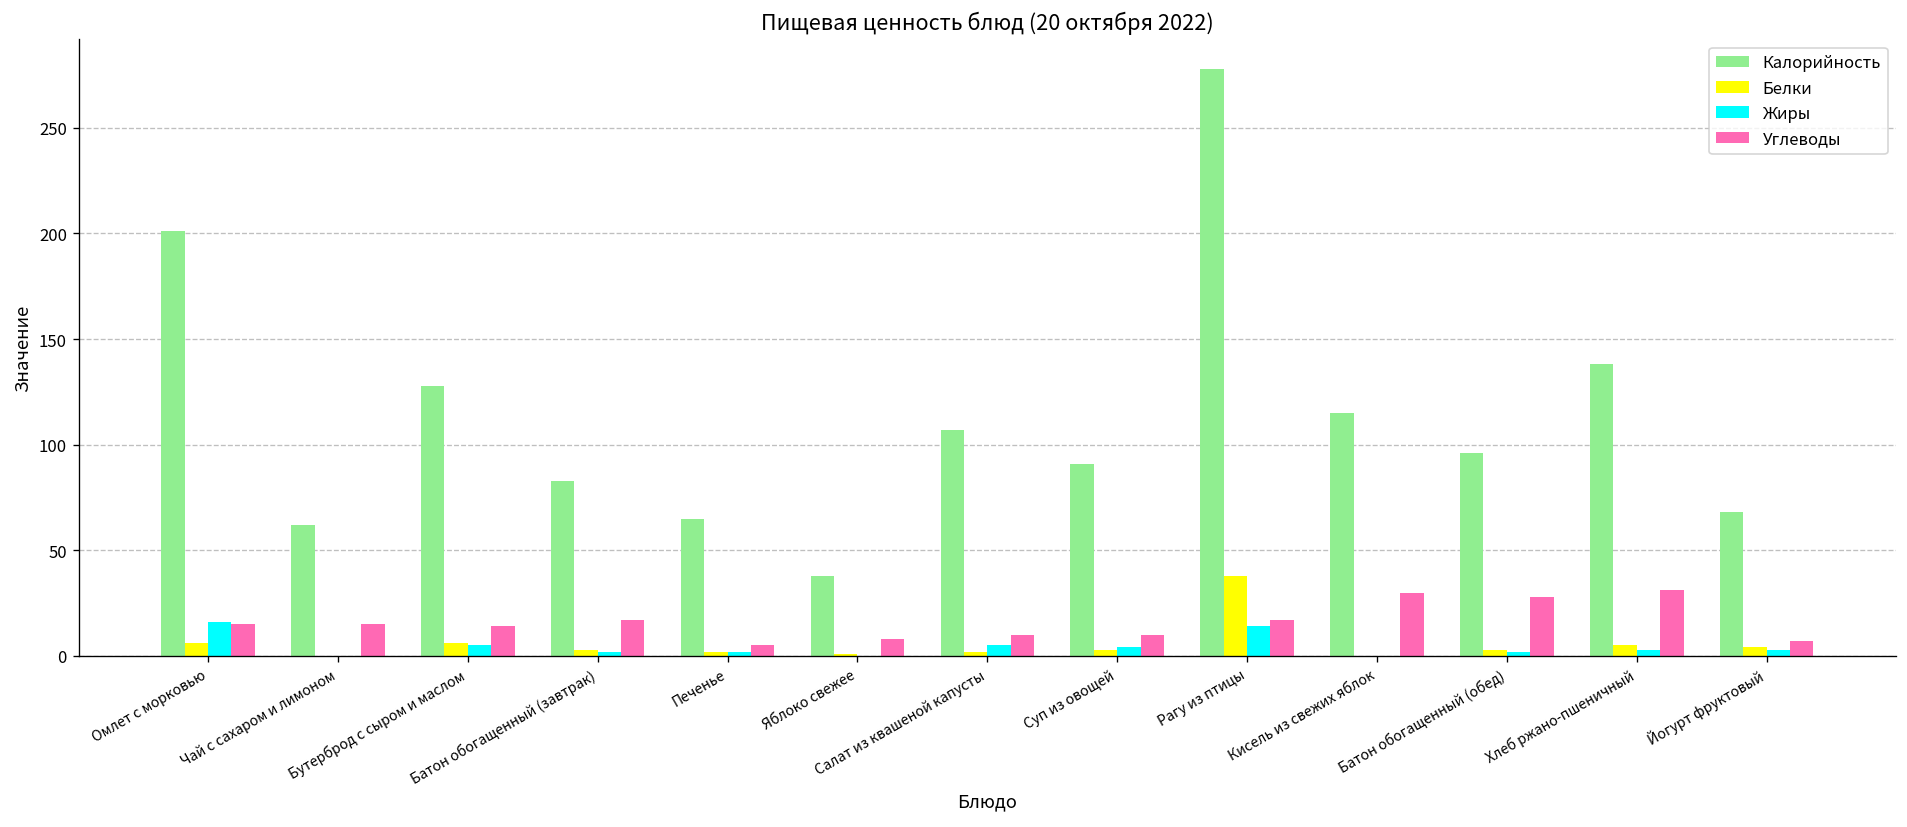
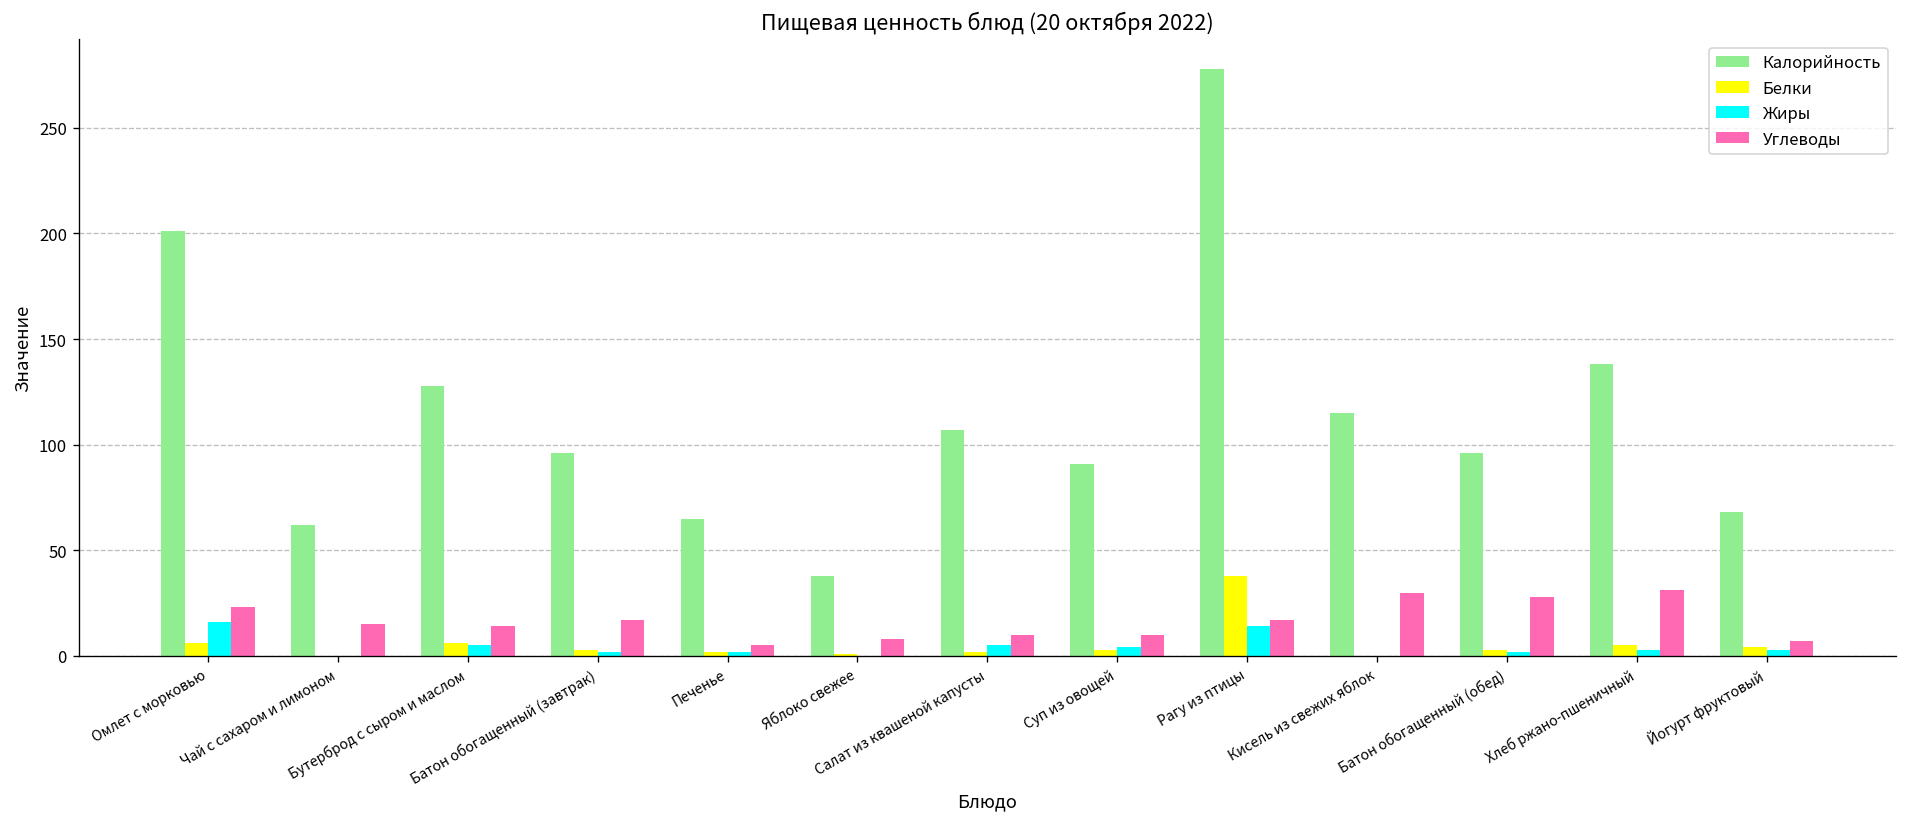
  {
    "Калорийность": {
      "Омлет с морковью": 201,
      "Чай с сахаром и лимоном": 62,
      "Бутерброд с сыром и маслом": 128,
-     "Батон обогащенный (завтрак)": 83,
+     "Батон обогащенный (завтрак)": 96,
      "Печенье": 65,
      "Яблоко свежее": 38,
      "Салат из квашеной капусты": 107,
      "Суп из овощей": 91,
      "Рагу из птицы": 278,
      "Кисель из свежих яблок": 115,
      "Батон обогащенный (обед)": 96,
      "Хлеб ржано-пшеничный": 138,
      "Йогурт фруктовый": 68
    },
    "Белки": {
      "Омлет с морковью": 6,
      "Чай с сахаром и лимоном": 0,
      "Бутерброд с сыром и маслом": 6,
      "Батон обогащенный (завтрак)": 3,
      "Печенье": 2,
      "Салат из квашеной капусты": 2,
      "Суп из овощей": 3,
      "Рагу из птицы": 38,
      "Кисель из свежих яблок": 0,
      "Батон обогащенный (обед)": 3,
      "Хлеб ржано-пшеничный": 5,
      "Йогурт фруктовый": 4
    },
    "Жиры": {
      "Омлет с морковью": 16,
      "Чай с сахаром и лимоном": 0,
      "Бутерброд с сыром и маслом": 5,
      "Батон обогащенный (завтрак)": 2,
      "Печенье": 2,
      "Яблоко свежее": 0,
      "Салат из квашеной капусты": 5,
      "Суп из овощей": 4,
      "Рагу из птицы": 14,
      "Кисель из свежих яблок": 0,
      "Батон обогащенный (обед)": 2,
      "Хлеб ржано-пшеничный": 3,
      "Йогурт фруктовый": 3
    },
    "Углеводы": {
-     "Омлет с морковью": 15,
+     "Омлет с морковью": 23,
      "Чай с сахаром и лимоном": 15,
      "Бутерброд с сыром и маслом": 14,
      "Батон обогащенный (завтрак)": 17,
      "Печенье": 5,
      "Яблоко свежее": 8,
      "Салат из квашеной капусты": 10,
      "Суп из овощей": 10,
      "Рагу из птицы": 17,
      "Кисель из свежих яблок": 30,
      "Батон обогащенный (обед)": 28,
      "Хлеб ржано-пшеничный": 31,
      "Йогурт фруктовый": 7
    }
  }
